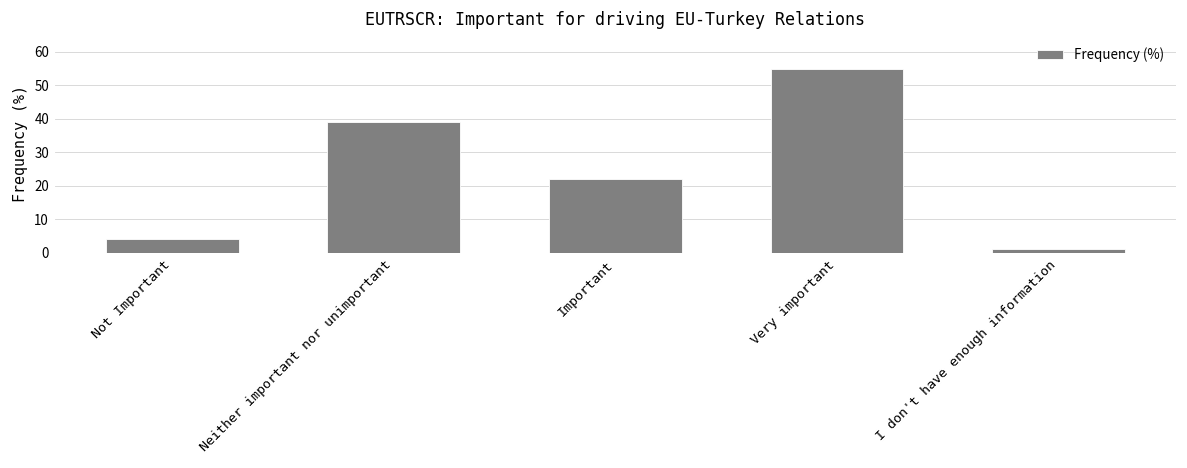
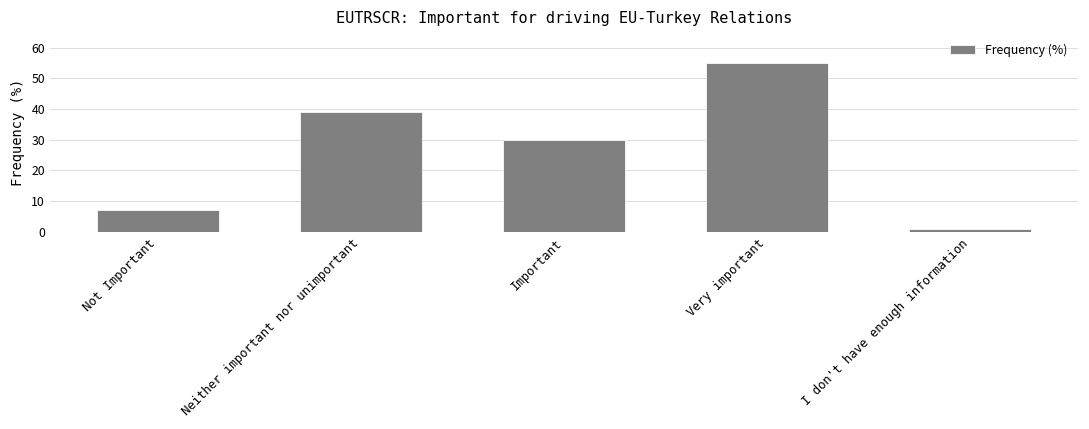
  {
-   "Not Important": 4,
+   "Not Important": 7,
    "Neither important nor unimportant": 39,
-   "Important": 22,
+   "Important": 30,
    "Very important": 55,
    "I don't have enough information": 1
  }
